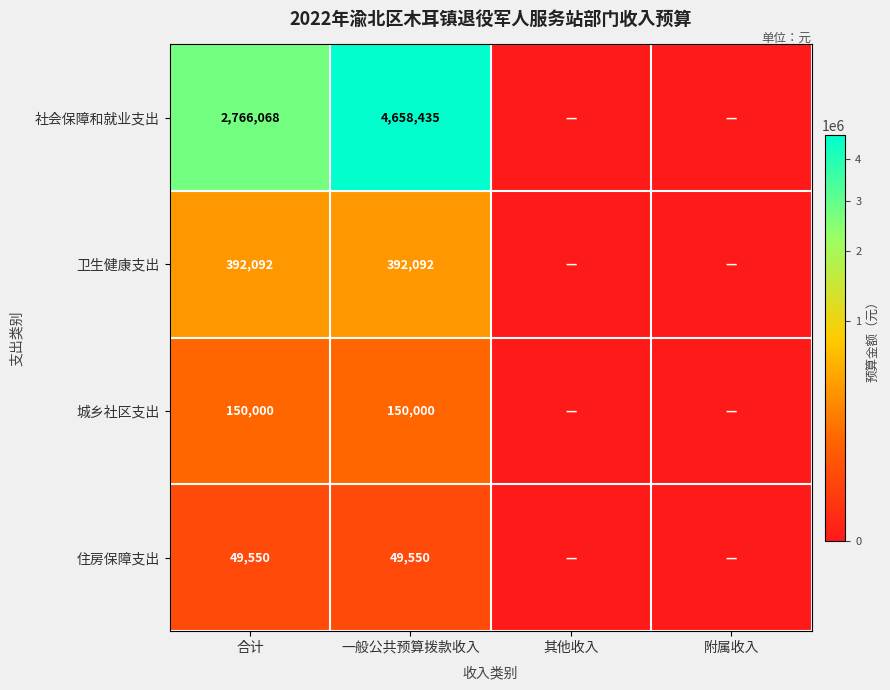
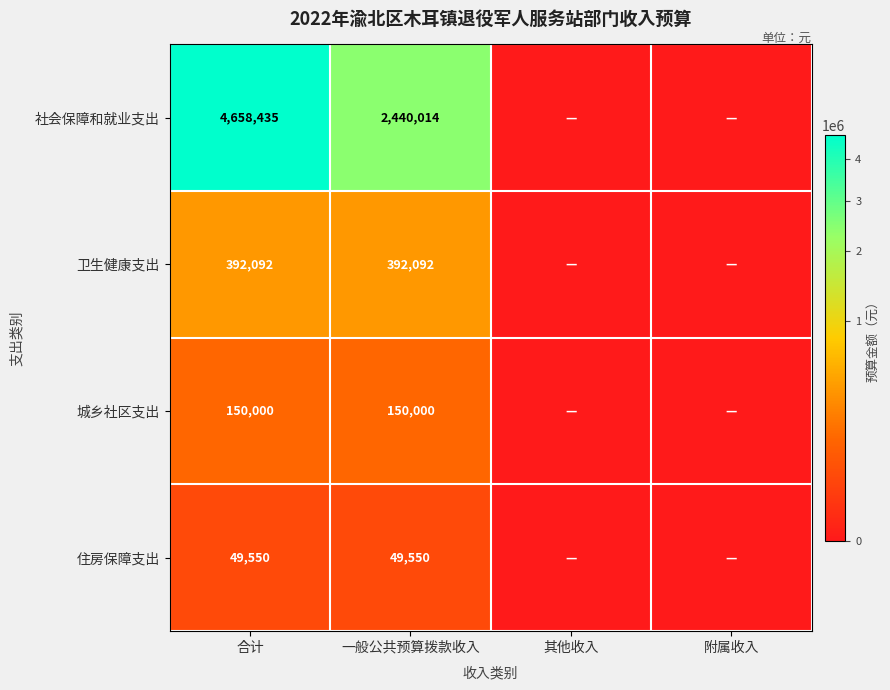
  {
    "社会保障和就业支出": {
-     "合计": "2,766,068",
-     "一般公共预算拨款收入": "4,658,435"
+     "合计": "4,658,435",
+     "一般公共预算拨款收入": "2,440,014"
    },
    "卫生健康支出": {
      "合计": "392,092",
      "一般公共预算拨款收入": "392,092"
    },
    "城乡社区支出": {
      "合计": "150,000",
      "一般公共预算拨款收入": "150,000"
    },
    "住房保障支出": {
      "合计": "49,550",
      "一般公共预算拨款收入": "49,550"
    }
  }
